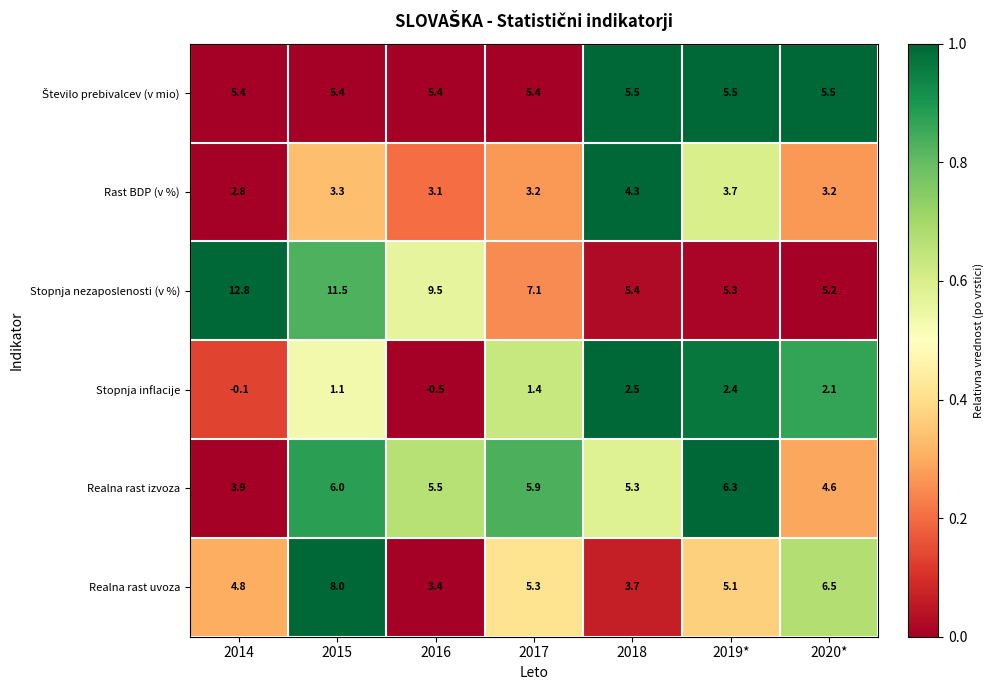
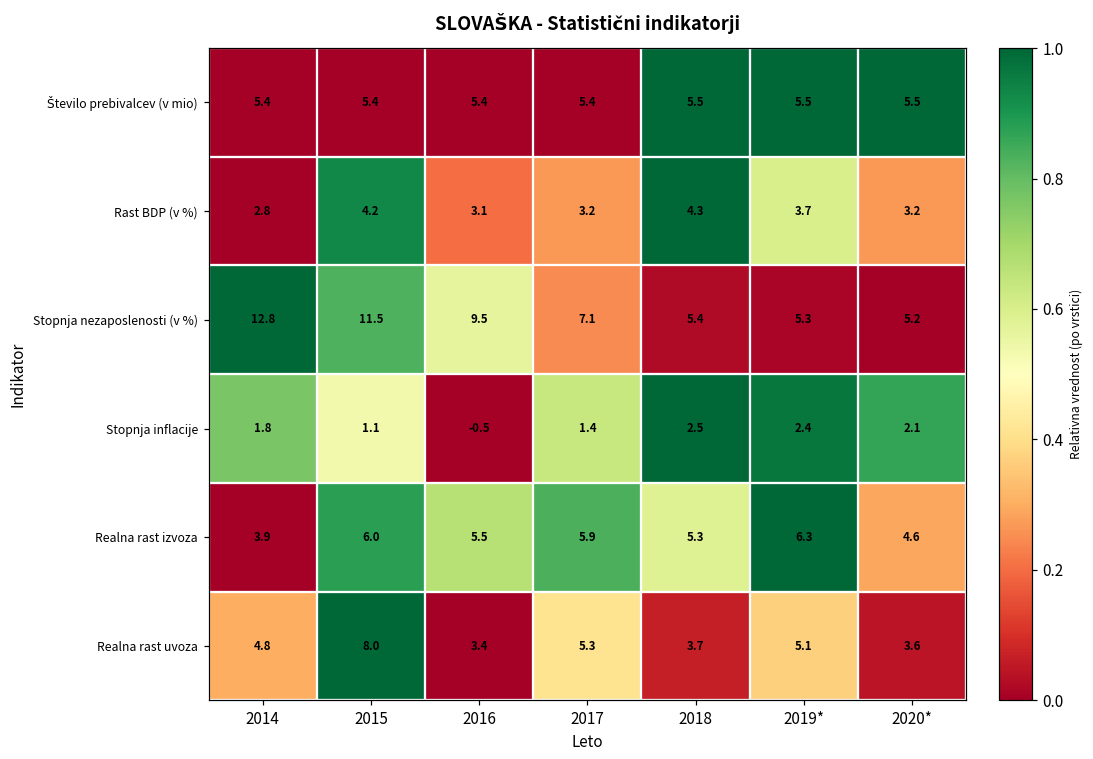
  {
    "Število prebivalcev (v mio)": {
      "2014": 5.4,
      "2015": 5.4,
      "2016": 5.4,
      "2017": 5.4,
      "2018": 5.5,
      "2019*": 5.5,
      "2020*": 5.5
    },
    "Rast BDP (v %)": {
      "2014": 2.8,
-     "2015": 3.3,
+     "2015": 4.2,
      "2016": 3.1,
      "2017": 3.2,
      "2018": 4.3,
      "2019*": 3.7,
      "2020*": 3.2
    },
    "Stopnja nezaposlenosti (v %)": {
      "2014": 12.8,
      "2015": 11.5,
      "2016": 9.5,
      "2017": 7.1,
      "2018": 5.4,
      "2019*": 5.3,
      "2020*": 5.2
    },
    "Stopnja inflacije": {
-     "2014": -0.1,
+     "2014": 1.8,
      "2015": 1.1,
      "2016": -0.5,
      "2017": 1.4,
      "2018": 2.5,
      "2019*": 2.4,
      "2020*": 2.1
    },
    "Realna rast izvoza": {
      "2014": 3.9,
      "2015": 6.0,
      "2016": 5.5,
      "2017": 5.9,
      "2018": 5.3,
      "2019*": 6.3,
      "2020*": 4.6
    },
    "Realna rast uvoza": {
      "2014": 4.8,
      "2015": 8.0,
      "2016": 3.4,
      "2017": 5.3,
      "2018": 3.7,
      "2019*": 5.1,
-     "2020*": 6.5
+     "2020*": 3.6
    }
  }
